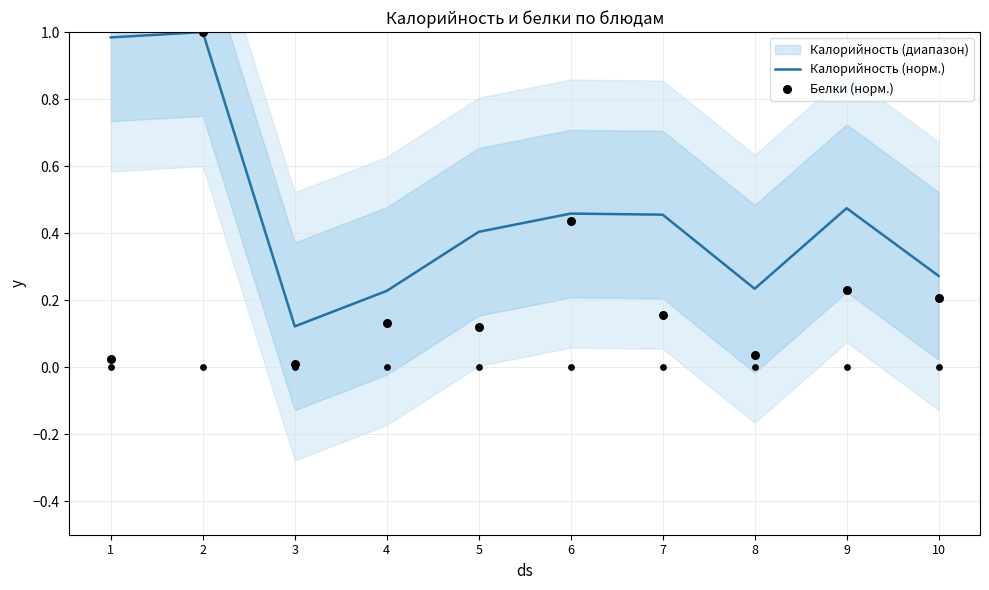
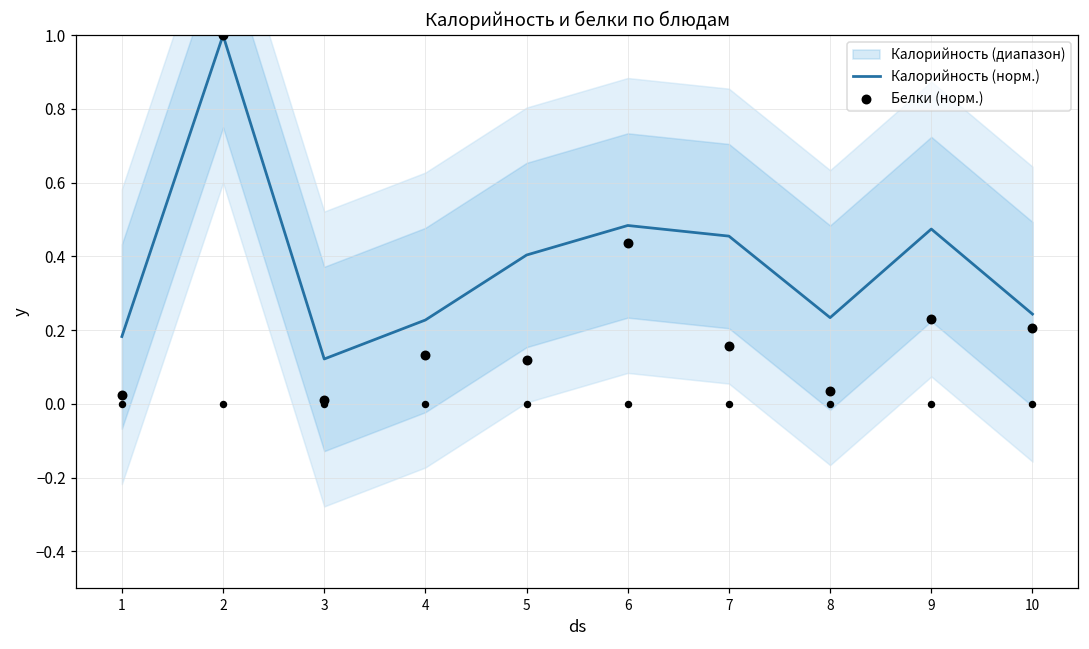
  {
    "Калорийность (норм.)": {
-     "1": 0.98,
+     "1": 0.18,
      "3": 0.12,
      "4": 0.23,
      "5": 0.40,
-     "6": 0.46,
+     "6": 0.48,
      "7": 0.46,
      "8": 0.23,
      "9": 0.47,
-     "10": 0.27
+     "10": 0.24
    }
  }
